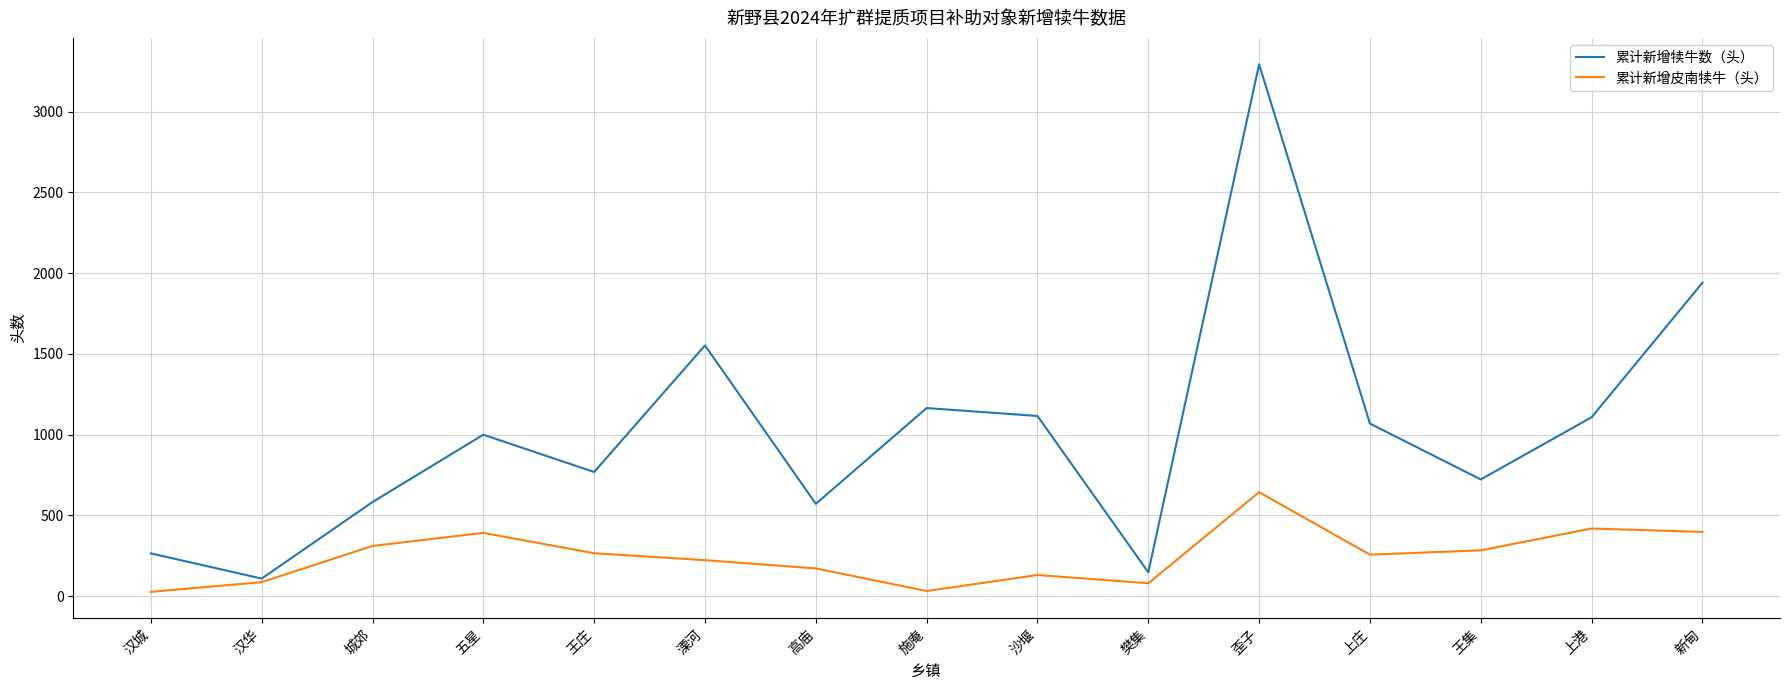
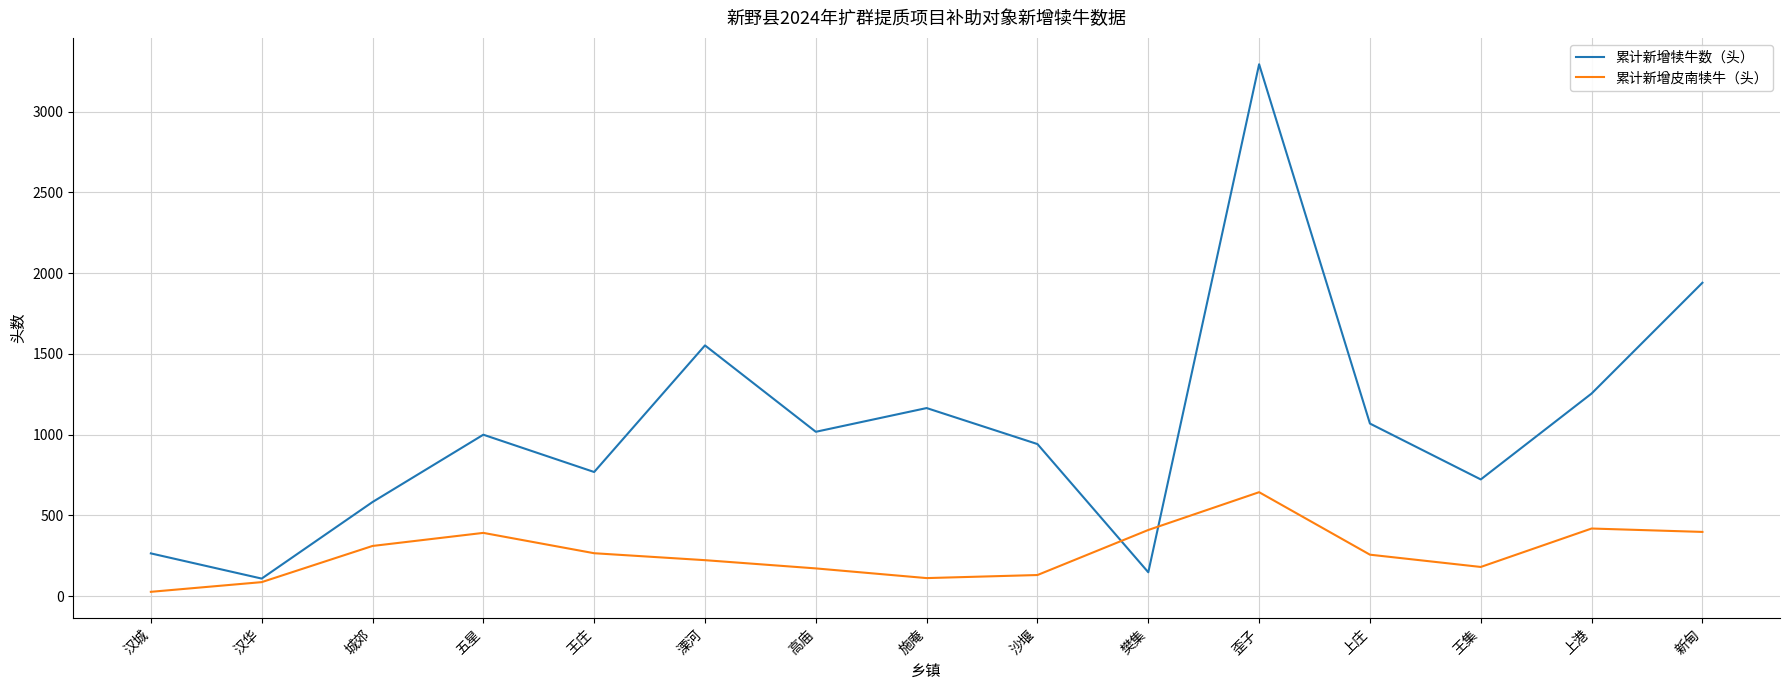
  {
    "累计新增犊牛数（头）": {
      "汉城": 270,
      "汉华": 110,
      "城郊": 580,
      "五星": 1000,
      "王庄": 770,
      "溧河": 1550,
-     "高庙": 570,
+     "高庙": 1020,
      "施庵": 1170,
-     "沙堰": 1120,
+     "沙堰": 940,
      "樊集": 150,
      "歪子": 3290,
      "上庄": 1070,
      "王集": 720,
-     "上港": 1110,
+     "上港": 1260,
      "新甸": 1940
    },
    "累计新增皮南犊牛（头）": {
      "汉城": 30,
      "汉华": 90,
      "城郊": 310,
      "五星": 390,
      "王庄": 270,
      "溧河": 220,
      "高庙": 170,
-     "施庵": 30,
+     "施庵": 110,
      "沙堰": 130,
-     "樊集": 80,
+     "樊集": 410,
      "歪子": 640,
      "上庄": 260,
-     "王集": 280,
+     "王集": 180,
      "上港": 420,
      "新甸": 400
    }
  }
